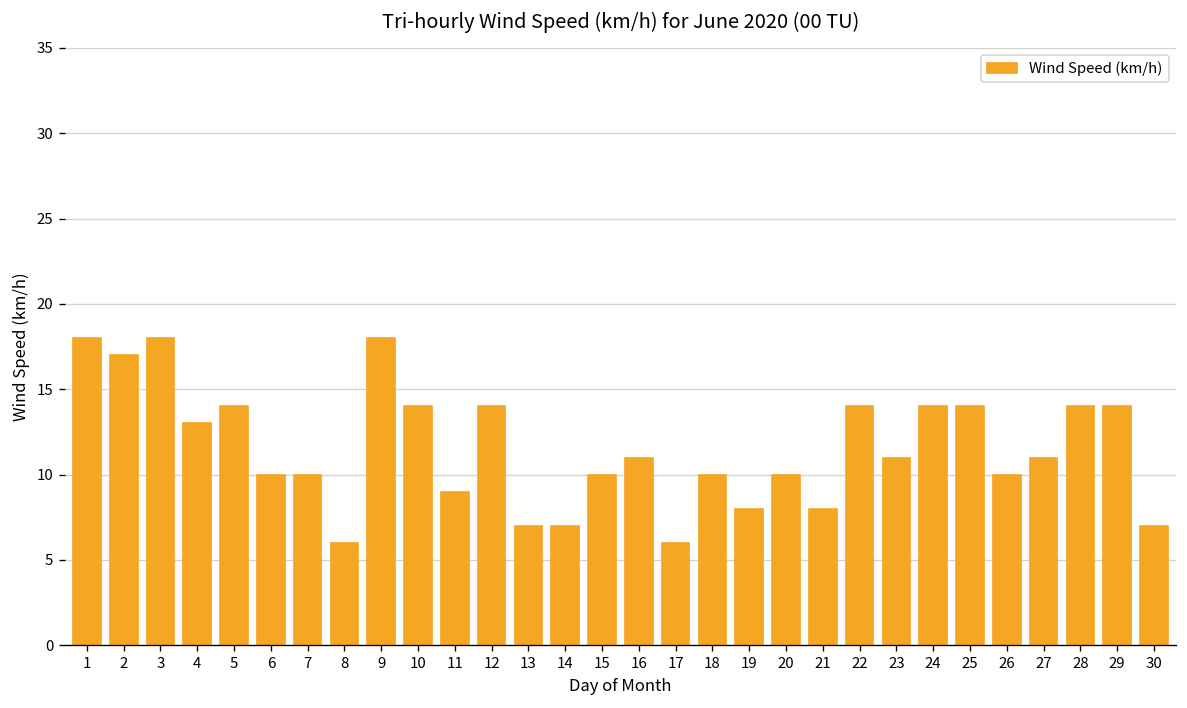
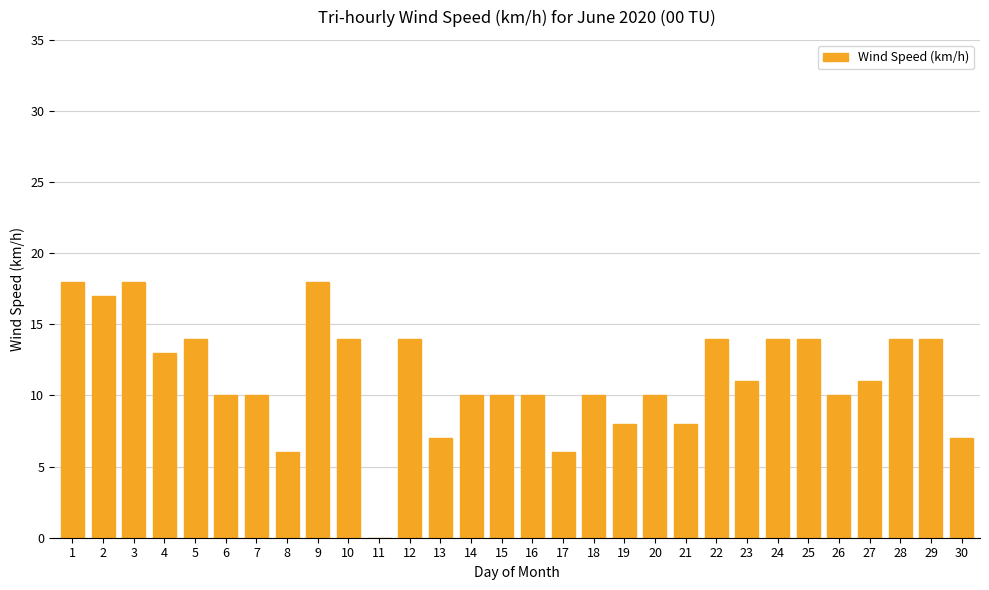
  {
    "1": 18,
    "2": 17,
    "3": 18,
    "4": 13,
    "5": 14,
    "6": 10,
    "7": 10,
    "8": 6,
    "9": 18,
    "10": 14,
-   "11": 9,
+   "11": 0,
    "12": 14,
    "13": 7,
-   "14": 7,
+   "14": 10,
    "15": 10,
-   "16": 11,
+   "16": 10,
    "17": 6,
    "18": 10,
    "19": 8,
    "20": 10,
    "21": 8,
    "22": 14,
    "23": 11,
    "24": 14,
    "25": 14,
    "26": 10,
    "27": 11,
    "28": 14,
    "29": 14,
    "30": 7
  }
